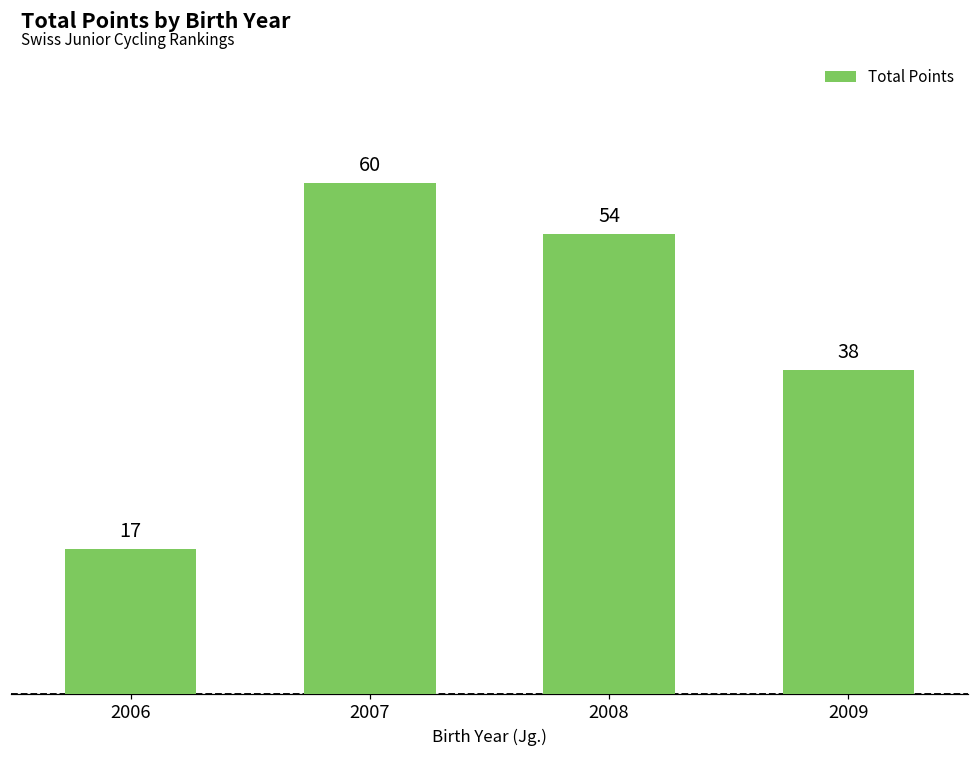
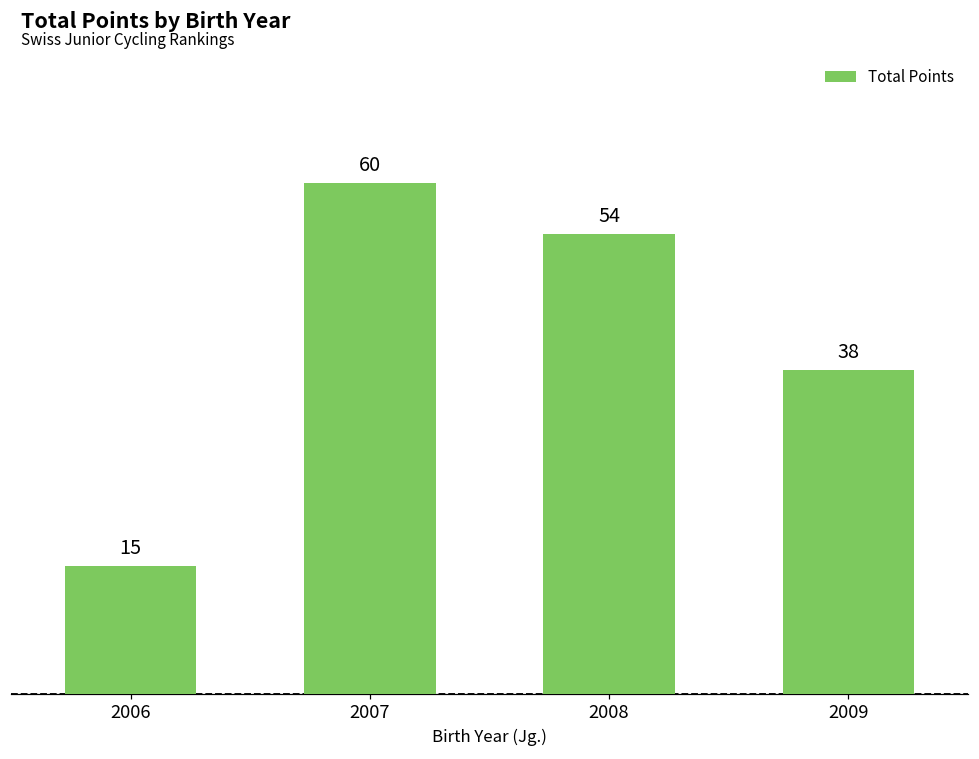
  {
-   "2006": 17,
+   "2006": 15,
    "2007": 60,
    "2008": 54,
    "2009": 38
  }
